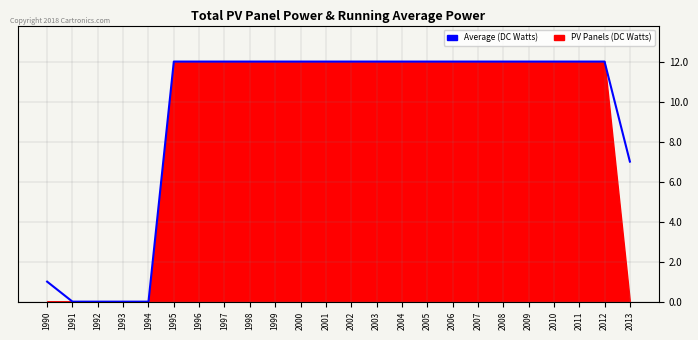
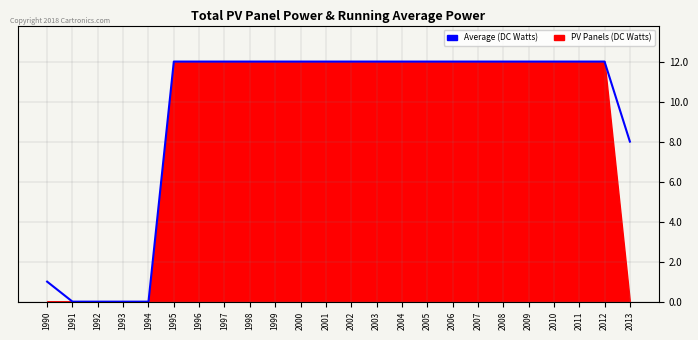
  {
    "Average (DC Watts)": {
      "1990": 1,
-     "2013": 7
+     "2013": 8
    },
    "PV Panels (DC Watts)": {
      "1990": 0,
      "2013": 0
    }
  }
